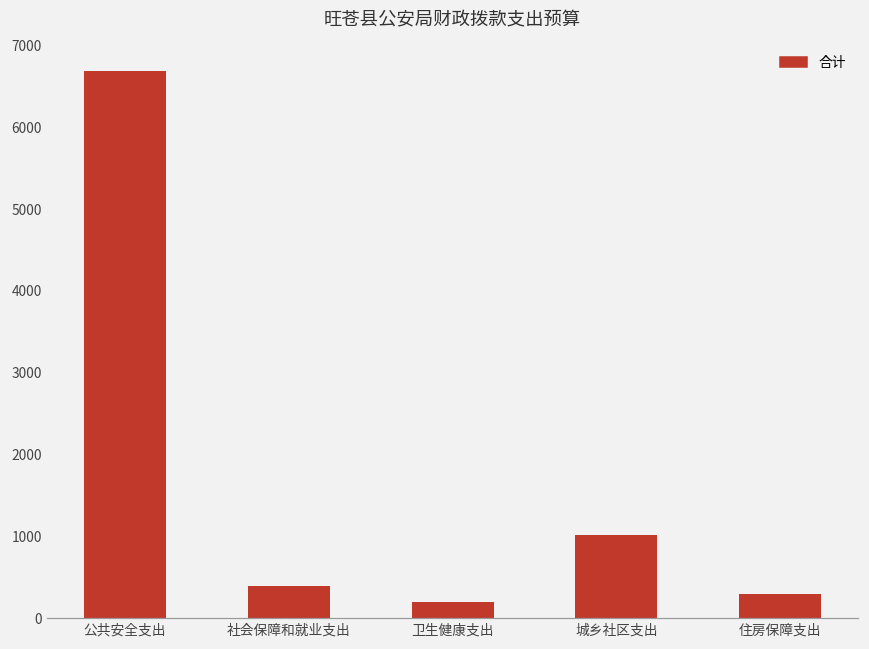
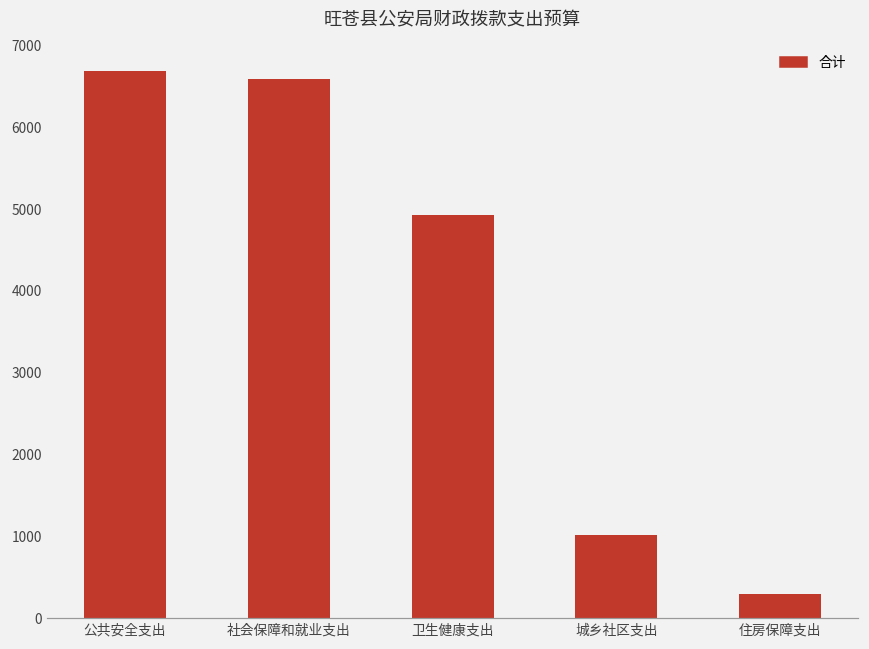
  {
    "公共安全支出": 6700,
-   "社会保障和就业支出": 400,
-   "卫生健康支出": 200,
+   "社会保障和就业支出": 6600,
+   "卫生健康支出": 4900,
    "城乡社区支出": 1000,
    "住房保障支出": 300
  }
